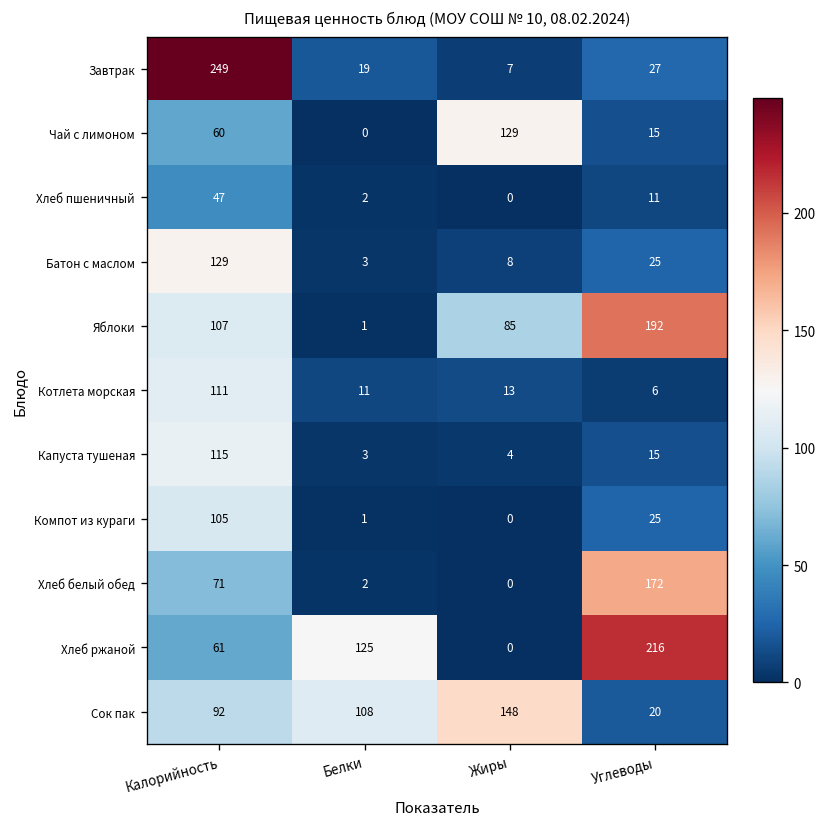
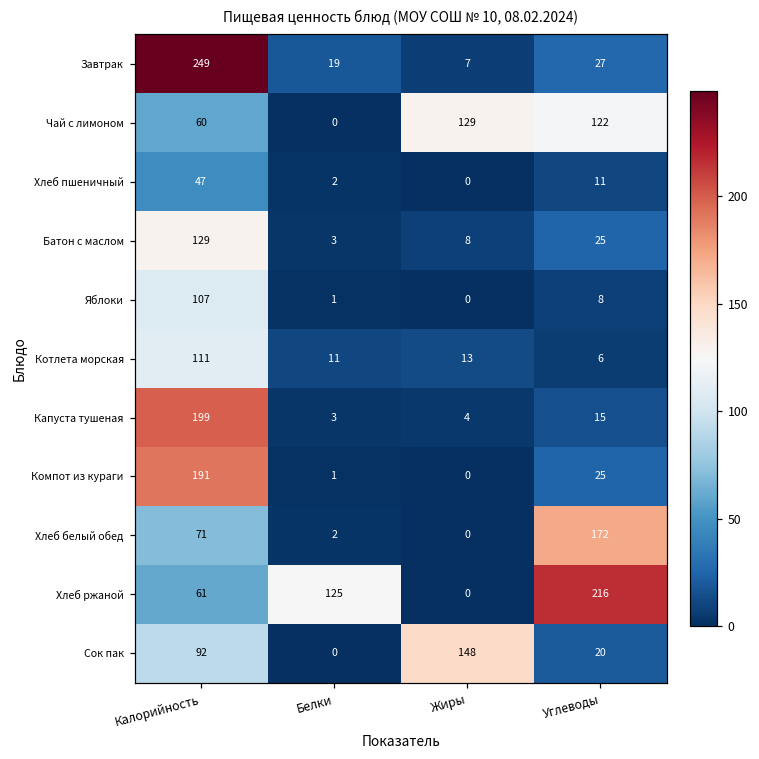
  {
    "Завтрак": {
      "Калорийность": 249,
      "Белки": 19,
      "Жиры": 7,
      "Углеводы": 27
    },
    "Чай с лимоном": {
      "Калорийность": 60,
      "Белки": 0,
      "Жиры": 129,
-     "Углеводы": 15
+     "Углеводы": 122
    },
    "Хлеб пшеничный": {
      "Калорийность": 47,
      "Белки": 2,
      "Жиры": 0,
      "Углеводы": 11
    },
    "Батон с маслом": {
      "Калорийность": 129,
      "Белки": 3,
      "Жиры": 8,
      "Углеводы": 25
    },
    "Яблоки": {
      "Калорийность": 107,
      "Белки": 1,
-     "Жиры": 85,
-     "Углеводы": 192
+     "Жиры": 0,
+     "Углеводы": 8
    },
    "Котлета морская": {
      "Калорийность": 111,
      "Белки": 11,
      "Жиры": 13,
      "Углеводы": 6
    },
    "Капуста тушеная": {
-     "Калорийность": 115,
+     "Калорийность": 199,
      "Белки": 3,
      "Жиры": 4,
      "Углеводы": 15
    },
    "Компот из кураги": {
-     "Калорийность": 105,
+     "Калорийность": 191,
      "Белки": 1,
      "Жиры": 0,
      "Углеводы": 25
    },
    "Хлеб белый обед": {
      "Калорийность": 71,
      "Белки": 2,
      "Жиры": 0,
      "Углеводы": 172
    },
    "Хлеб ржаной": {
      "Калорийность": 61,
      "Белки": 125,
      "Жиры": 0,
      "Углеводы": 216
    },
    "Сок пак": {
      "Калорийность": 92,
-     "Белки": 108,
+     "Белки": 0,
      "Жиры": 148,
      "Углеводы": 20
    }
  }
